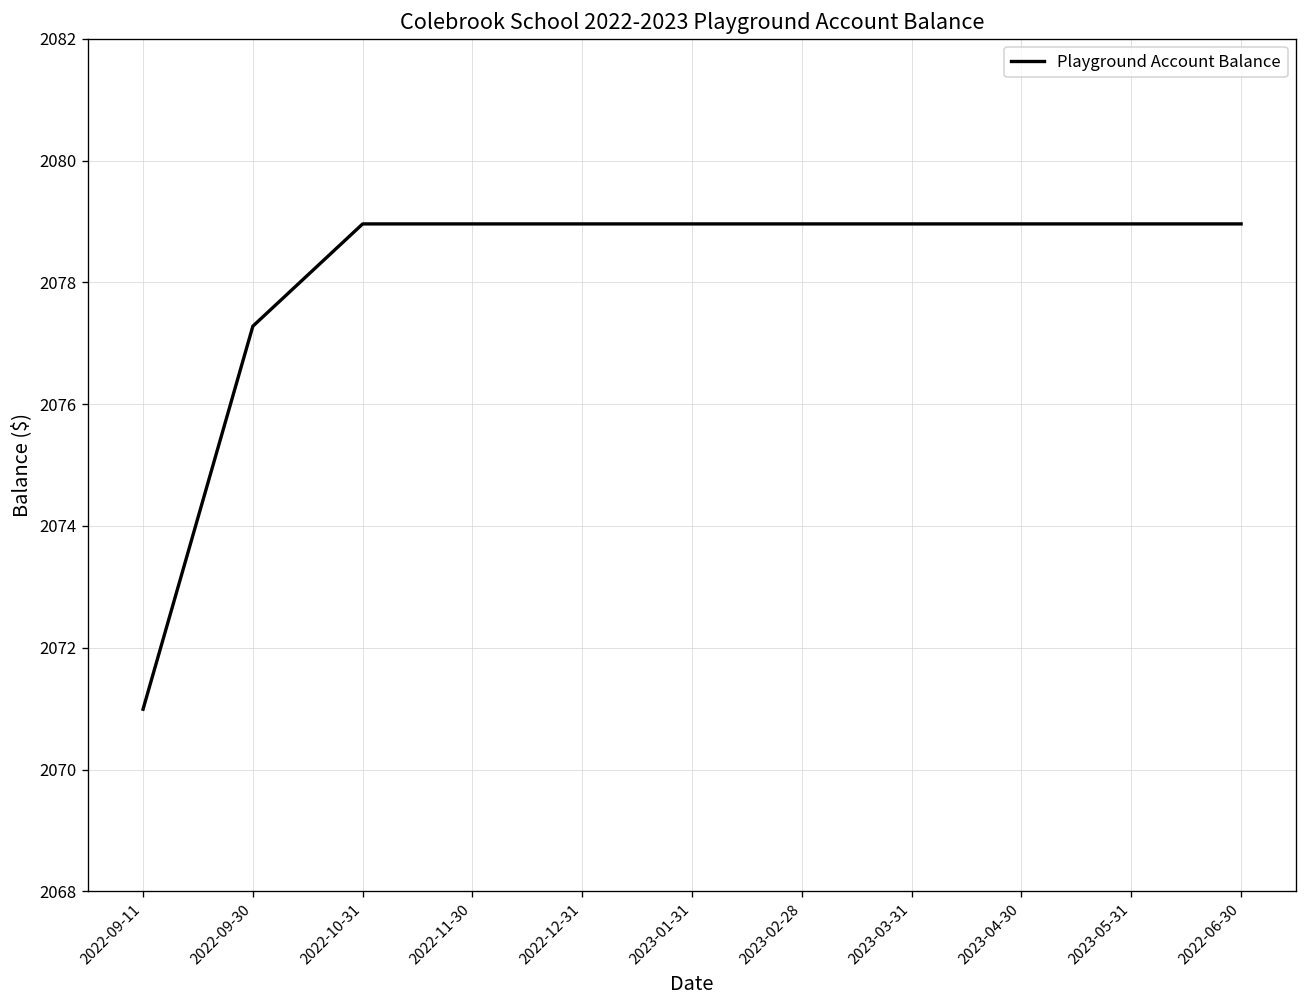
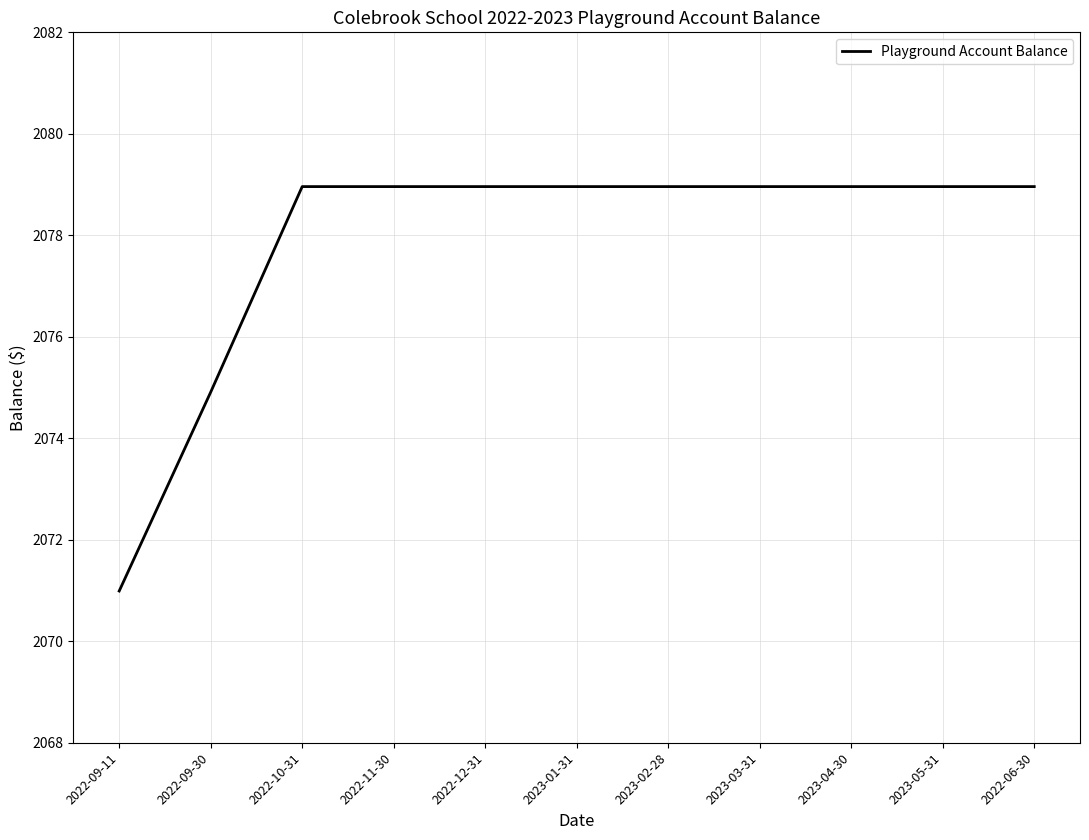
  {
    "2022-09-11": 2071.0,
-   "2022-09-30": 2077.3,
+   "2022-09-30": 2074.9,
    "2022-10-31": 2079.0,
    "2022-11-30": 2079.0,
    "2022-12-31": 2079.0,
    "2023-01-31": 2079.0,
    "2023-02-28": 2079.0,
    "2023-03-31": 2079.0,
    "2023-04-30": 2079.0,
    "2023-05-31": 2079.0,
    "2022-06-30": 2079.0
  }
